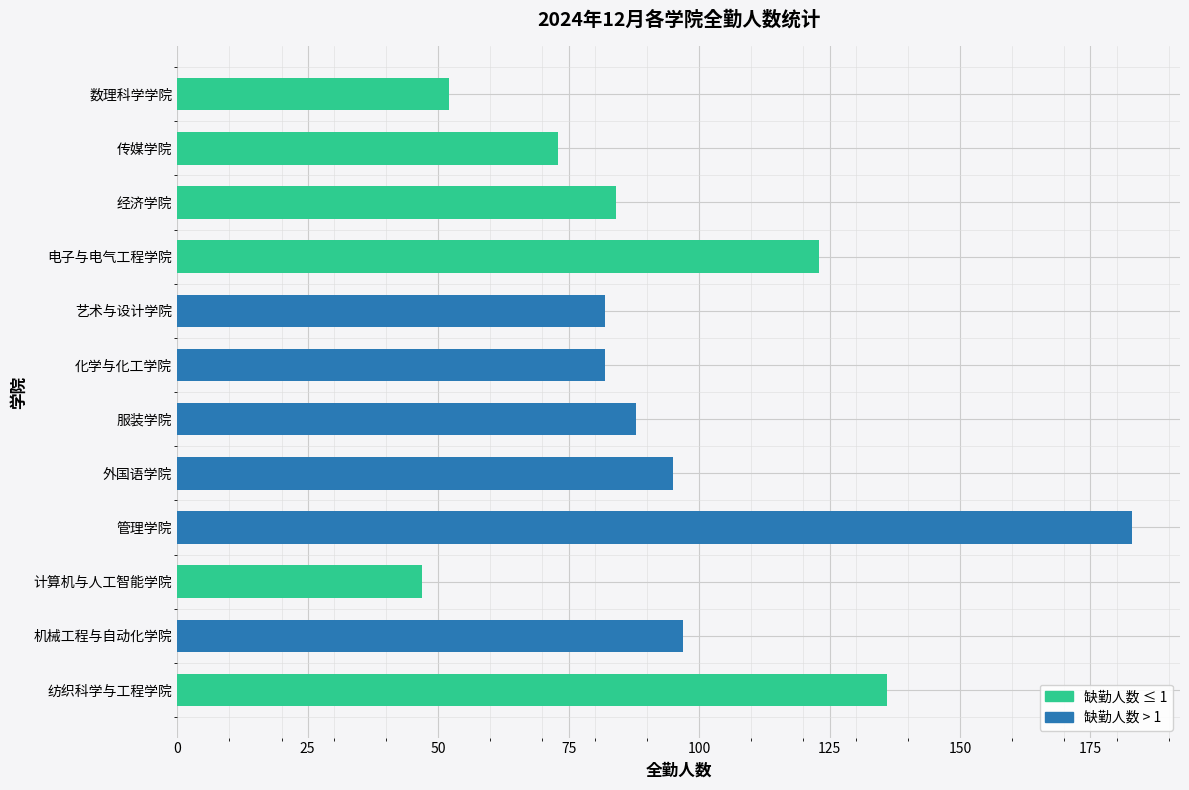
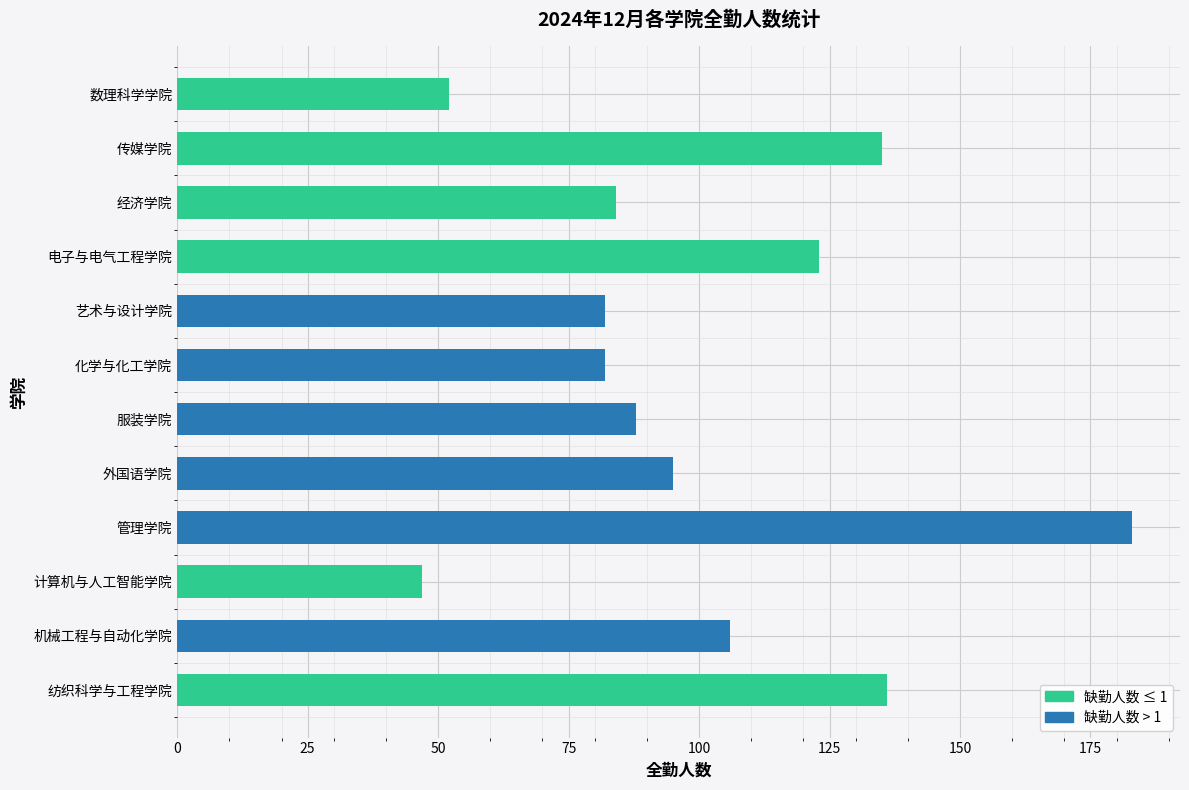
  {
    "数理科学学院": 52,
-   "传媒学院": 73,
+   "传媒学院": 135,
    "经济学院": 84,
    "电子与电气工程学院": 123,
    "艺术与设计学院": 82,
    "化学与化工学院": 82,
    "服装学院": 88,
    "外国语学院": 95,
    "管理学院": 183,
    "计算机与人工智能学院": 47,
-   "机械工程与自动化学院": 97,
+   "机械工程与自动化学院": 106,
    "纺织科学与工程学院": 136
  }
